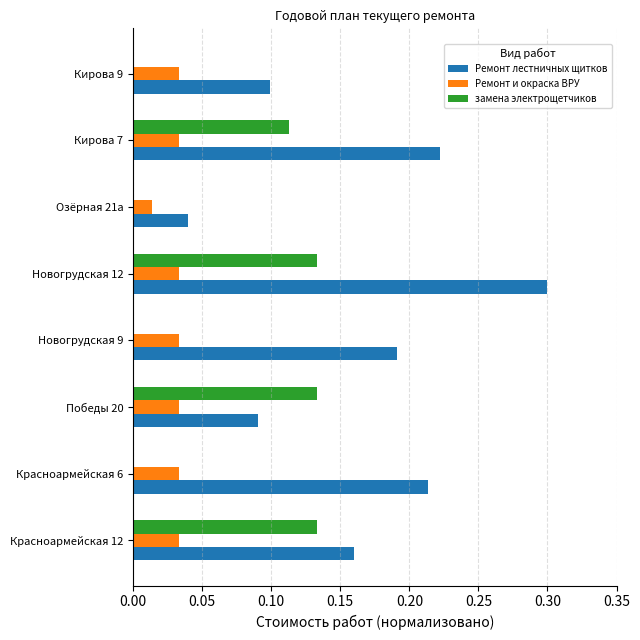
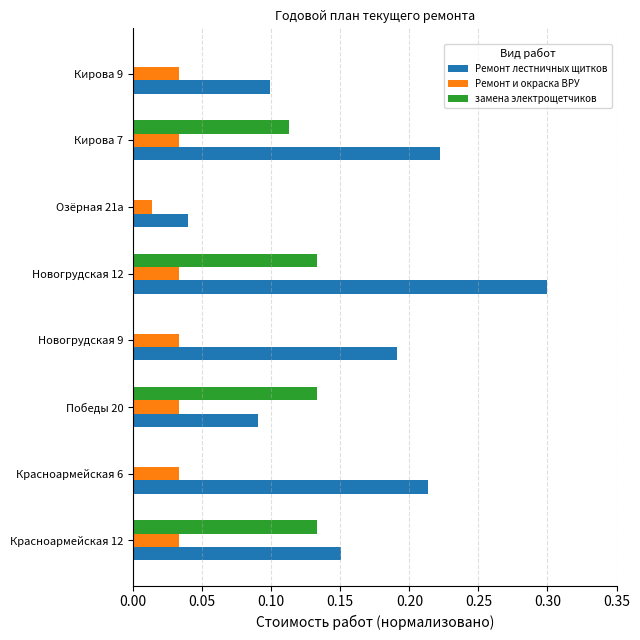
  {
    "Ремонт лестничных щитков": {
      "Кирова 9": 0.099,
      "Кирова 7": 0.222,
      "Озёрная 21а": 0.040,
      "Новогрудская 12": 0.300,
      "Новогрудская 9": 0.191,
      "Победы 20": 0.091,
      "Красноармейская 6": 0.213,
-     "Красноармейская 12": 0.160
+     "Красноармейская 12": 0.151
    },
    "Ремонт и окраска ВРУ": {
      "Кирова 9": 0.033,
      "Кирова 7": 0.033,
      "Озёрная 21а": 0.013,
      "Новогрудская 12": 0.033,
      "Новогрудская 9": 0.033,
      "Победы 20": 0.033,
      "Красноармейская 6": 0.033,
      "Красноармейская 12": 0.033
    },
    "замена электрощетчиков": {
      "Кирова 9": 0.000,
      "Кирова 7": 0.113,
      "Озёрная 21а": 0.000,
      "Новогрудская 12": 0.133,
      "Новогрудская 9": 0.000,
      "Победы 20": 0.133,
      "Красноармейская 6": 0.000,
      "Красноармейская 12": 0.133
    }
  }
